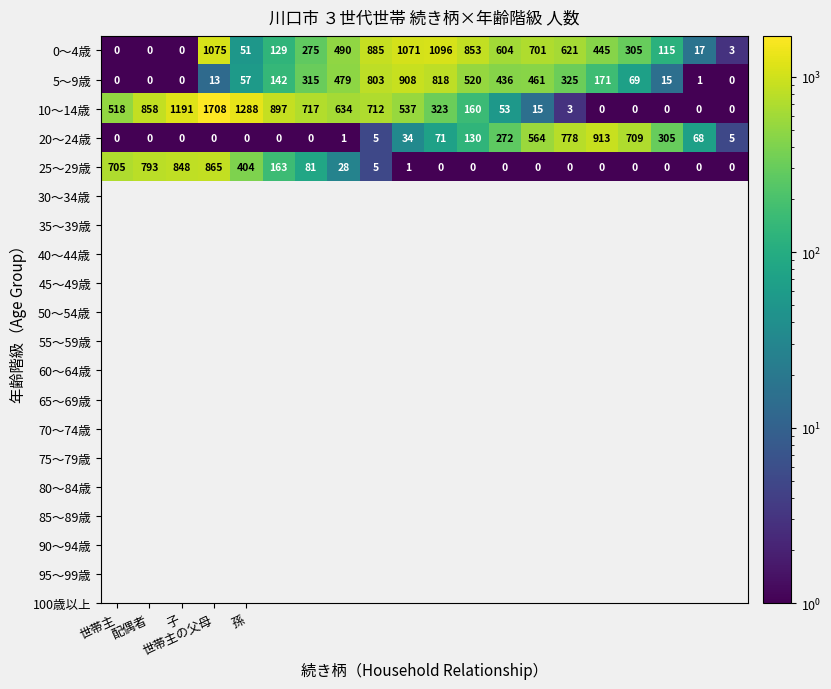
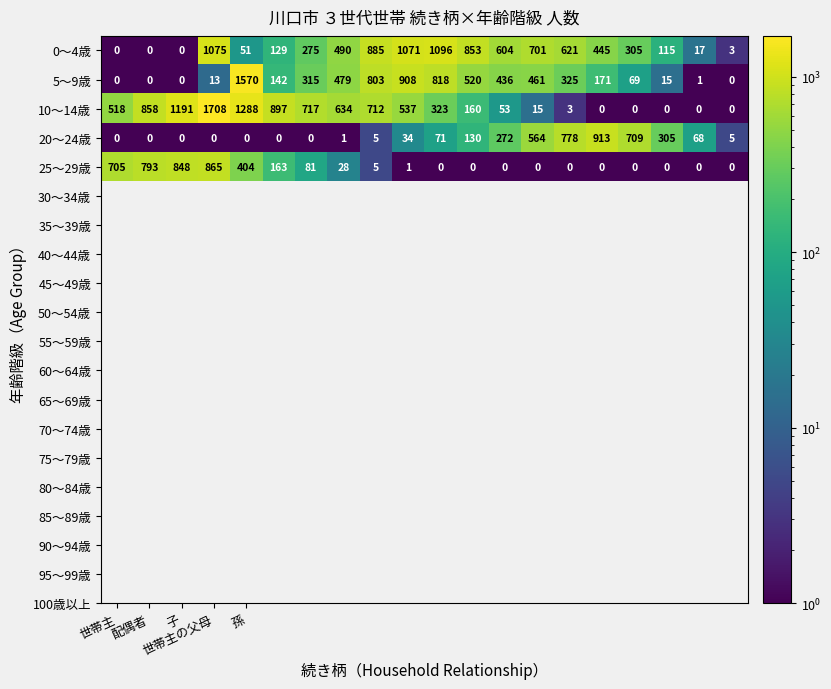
  {
    "0～4歳": {
      "世帯主": 0,
      "配偶者": 0,
      "子": 0,
      "世帯主の父母": 1075,
      "孫": 51
    },
    "5～9歳": {
      "世帯主": 0,
      "配偶者": 0,
      "子": 0,
      "世帯主の父母": 13,
-     "孫": 57
+     "孫": 1570
    },
    "10～14歳": {
      "世帯主": 518,
      "配偶者": 858,
      "子": 1191,
      "世帯主の父母": 1708,
      "孫": 1288
    },
    "20～24歳": {
      "世帯主": 0,
      "配偶者": 0,
      "子": 0,
      "世帯主の父母": 0,
      "孫": 0
    },
    "25～29歳": {
      "世帯主": 705,
      "配偶者": 793,
      "子": 848,
      "世帯主の父母": 865,
      "孫": 404
    }
  }
